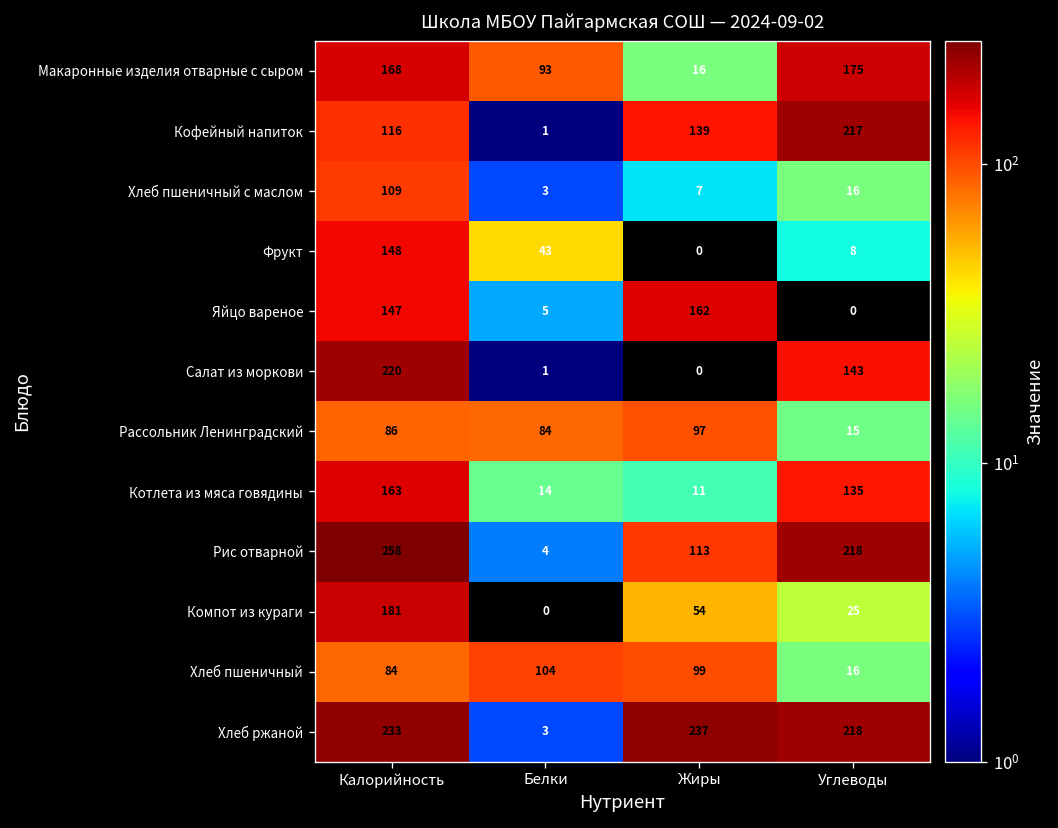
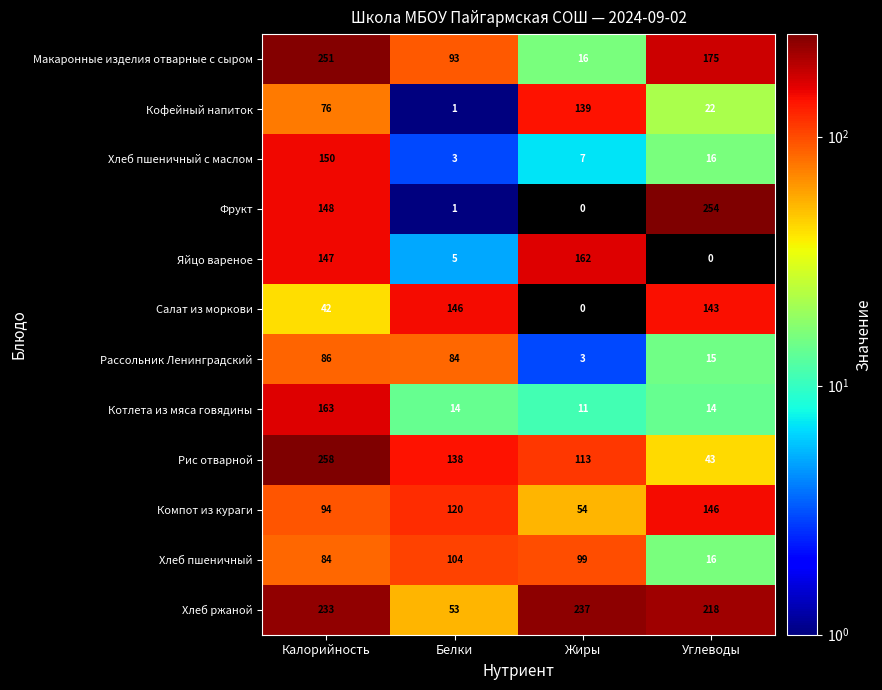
  {
    "Макаронные изделия отварные с сыром": {
-     "Калорийность": 168,
+     "Калорийность": 251,
      "Белки": 93,
      "Жиры": 16,
      "Углеводы": 175
    },
    "Кофейный напиток": {
-     "Калорийность": 116,
+     "Калорийность": 76,
      "Белки": 1,
      "Жиры": 139,
-     "Углеводы": 217
+     "Углеводы": 22
    },
    "Хлеб пшеничный с маслом": {
-     "Калорийность": 109,
+     "Калорийность": 150,
      "Белки": 3,
      "Жиры": 7,
      "Углеводы": 16
    },
    "Фрукт": {
      "Калорийность": 148,
-     "Белки": 43,
+     "Белки": 1,
      "Жиры": 0,
-     "Углеводы": 8
+     "Углеводы": 254
    },
    "Яйцо вареное": {
      "Калорийность": 147,
      "Белки": 5,
      "Жиры": 162,
      "Углеводы": 0
    },
    "Салат из моркови": {
-     "Калорийность": 220,
-     "Белки": 1,
+     "Калорийность": 42,
+     "Белки": 146,
      "Жиры": 0,
      "Углеводы": 143
    },
    "Рассольник Ленинградский": {
      "Калорийность": 86,
      "Белки": 84,
-     "Жиры": 97,
+     "Жиры": 3,
      "Углеводы": 15
    },
    "Котлета из мяса говядины": {
      "Калорийность": 163,
      "Белки": 14,
      "Жиры": 11,
-     "Углеводы": 135
+     "Углеводы": 14
    },
    "Рис отварной": {
      "Калорийность": 258,
-     "Белки": 4,
+     "Белки": 138,
      "Жиры": 113,
-     "Углеводы": 218
+     "Углеводы": 43
    },
    "Компот из кураги": {
-     "Калорийность": 181,
-     "Белки": 0,
+     "Калорийность": 94,
+     "Белки": 120,
      "Жиры": 54,
-     "Углеводы": 25
+     "Углеводы": 146
    },
    "Хлеб пшеничный": {
      "Калорийность": 84,
      "Белки": 104,
      "Жиры": 99,
      "Углеводы": 16
    },
    "Хлеб ржаной": {
      "Калорийность": 233,
-     "Белки": 3,
+     "Белки": 53,
      "Жиры": 237,
      "Углеводы": 218
    }
  }
